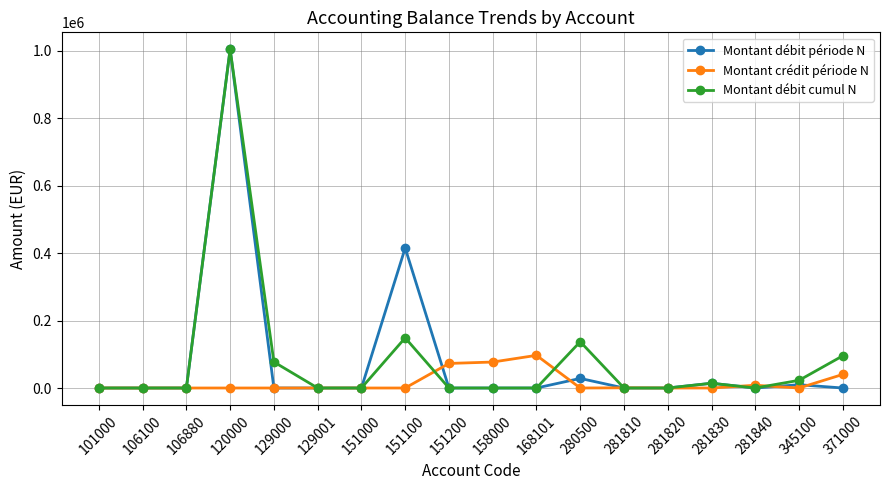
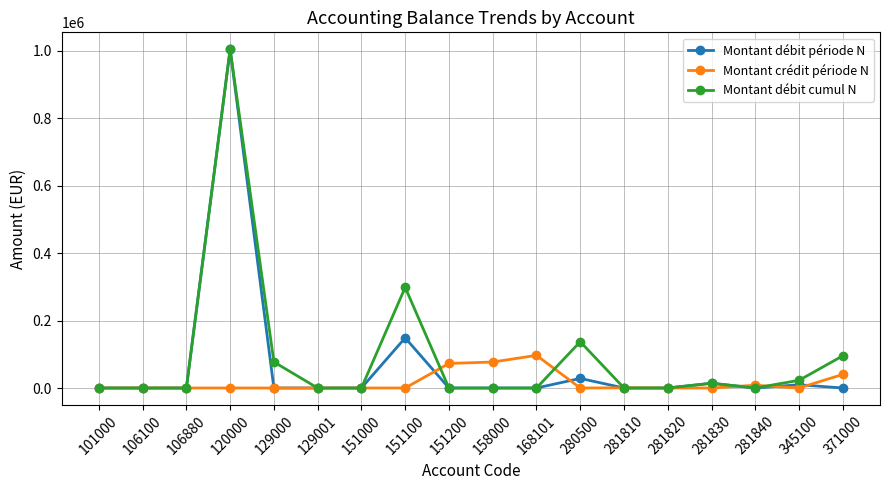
  {
    "Montant débit période N": {
-     "151100": 420000,
+     "151100": 150000,
      "280500": 30000,
      "345100": 10000,
      "371000": 0
    },
    "Montant crédit période N": {
      "120000": 0,
      "151100": 0,
      "151200": 70000,
      "158000": 80000,
      "168101": 100000,
      "280500": 0,
      "281830": 0,
      "281840": 10000,
      "345100": 0,
      "371000": 40000
    },
    "Montant débit cumul N": {
      "129000": 80000,
-     "151100": 150000,
+     "151100": 300000,
      "280500": 140000,
      "345100": 20000,
      "371000": 100000
    }
  }
